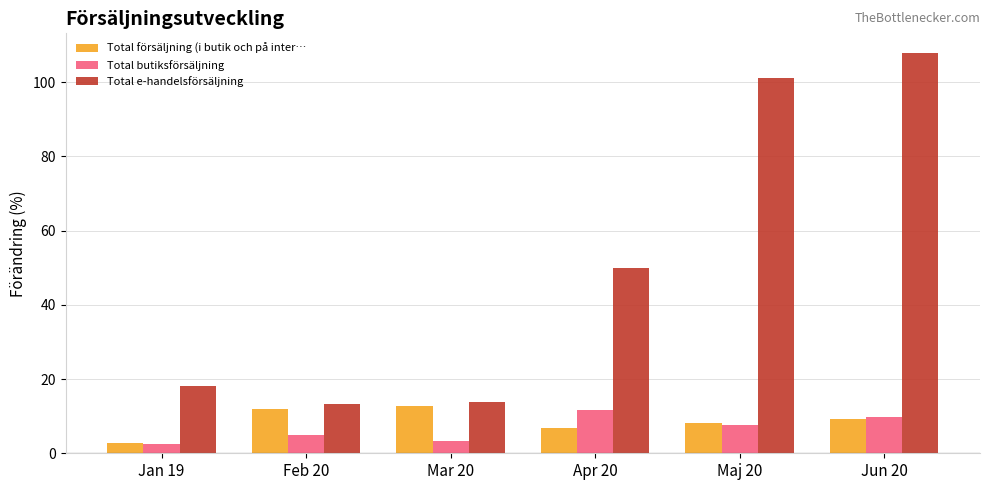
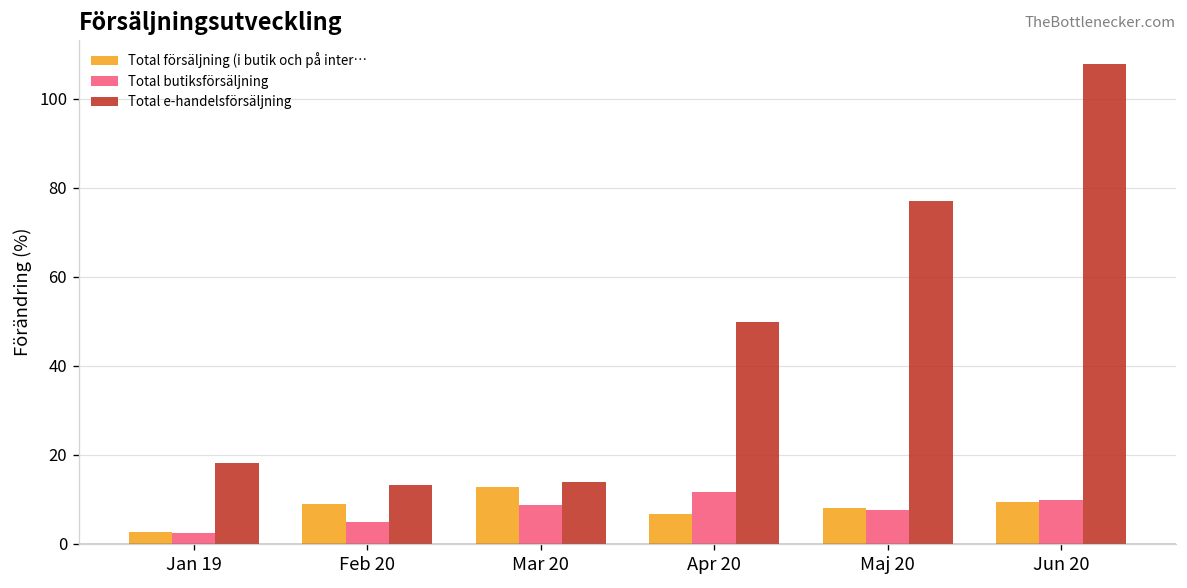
  {
    "Total försäljning (i butik och på inter…": {
      "Jan 19": 3,
-     "Feb 20": 12,
+     "Feb 20": 9,
      "Mar 20": 13,
      "Apr 20": 7,
      "Maj 20": 8,
      "Jun 20": 9
    },
    "Total butiksförsäljning": {
      "Jan 19": 2,
      "Feb 20": 5,
-     "Mar 20": 3,
+     "Mar 20": 9,
      "Apr 20": 12,
      "Maj 20": 8,
      "Jun 20": 10
    },
    "Total e-handelsförsäljning": {
      "Jan 19": 18,
      "Feb 20": 13,
      "Mar 20": 14,
      "Apr 20": 50,
-     "Maj 20": 101,
+     "Maj 20": 77,
      "Jun 20": 108
    }
  }
